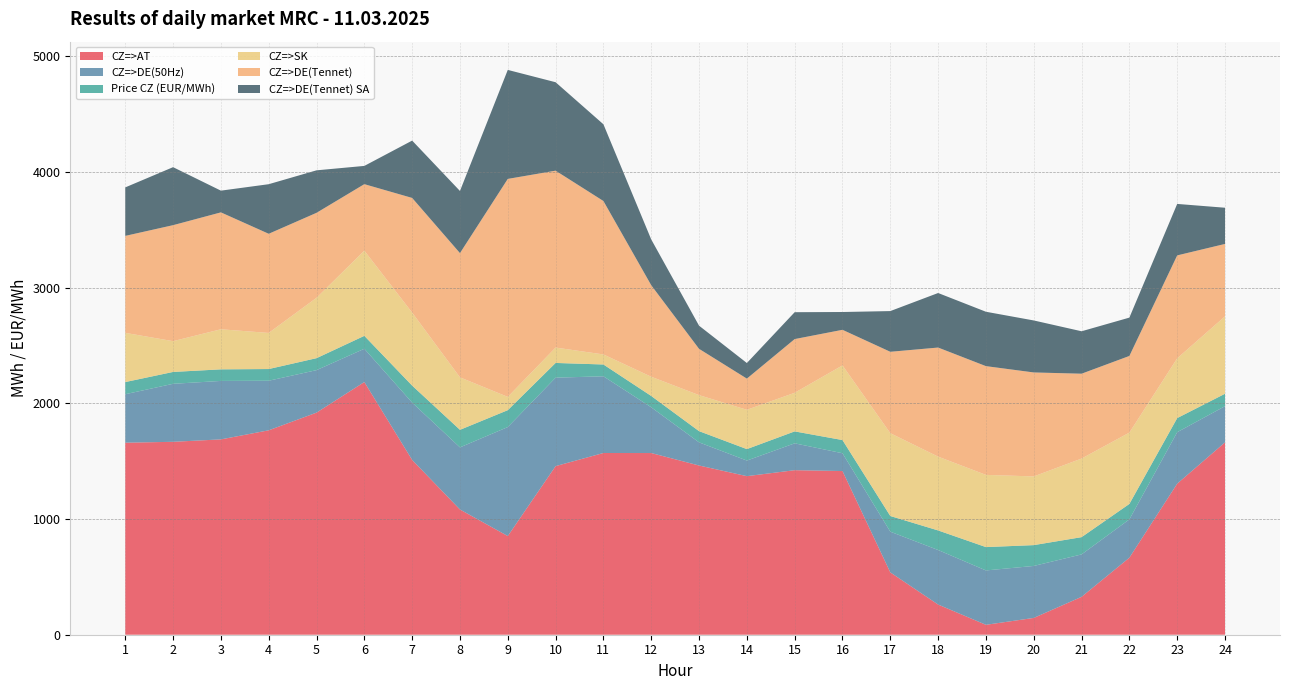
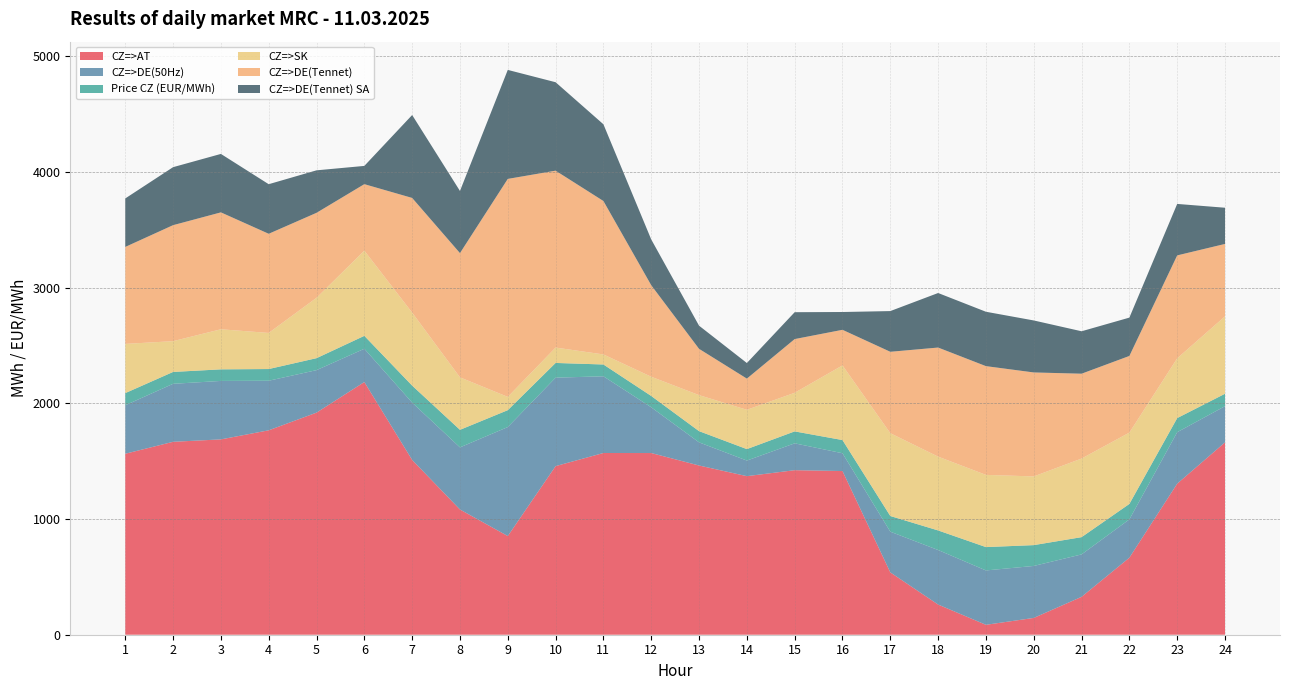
  {
    "CZ=>AT": {
-     "1": 1660,
+     "1": 1560,
      "2": 1670,
      "3": 1690,
      "4": 1770,
      "5": 1920,
      "6": 2180,
      "7": 1510,
      "8": 1080,
      "9": 850,
      "10": 1460,
      "11": 1570,
      "12": 1570,
      "13": 1460,
      "14": 1370,
      "15": 1420,
      "16": 1420,
      "17": 540,
      "18": 260,
      "19": 90,
      "20": 150,
      "21": 330,
      "22": 670,
      "23": 1310,
      "24": 1660
    },
    "CZ=>DE(Tennet) SA": {
      "1": 420,
      "2": 500,
-     "3": 190,
+     "3": 510,
      "4": 430,
      "5": 370,
      "6": 160,
-     "7": 500,
+     "7": 720,
      "8": 540,
      "9": 940,
      "10": 760,
      "11": 660,
      "12": 400,
      "13": 200,
      "14": 130,
      "15": 230,
      "16": 150,
      "17": 350,
      "18": 470,
      "19": 470,
      "20": 450,
      "21": 370,
      "22": 330,
      "23": 450,
      "24": 310
    }
  }
